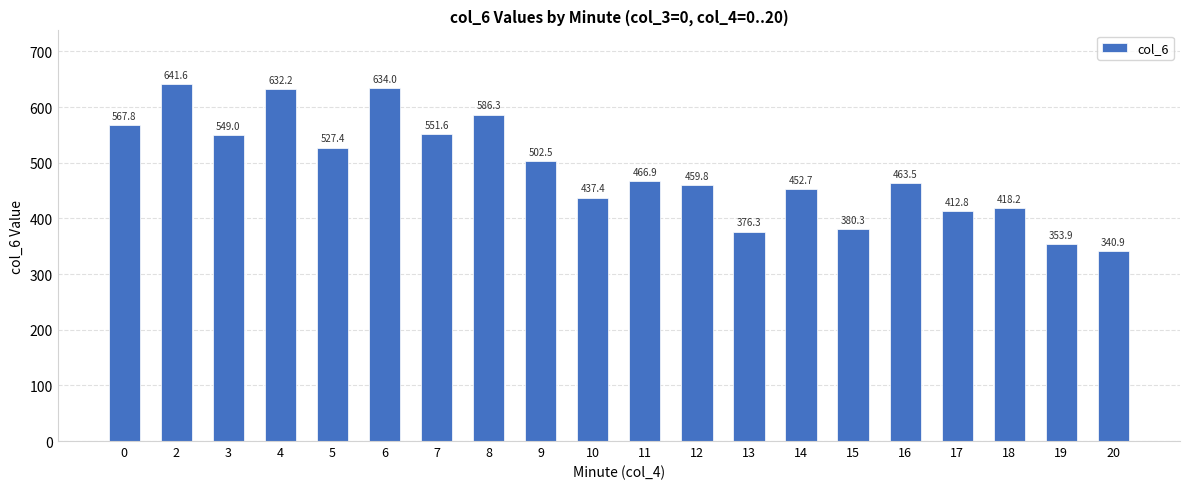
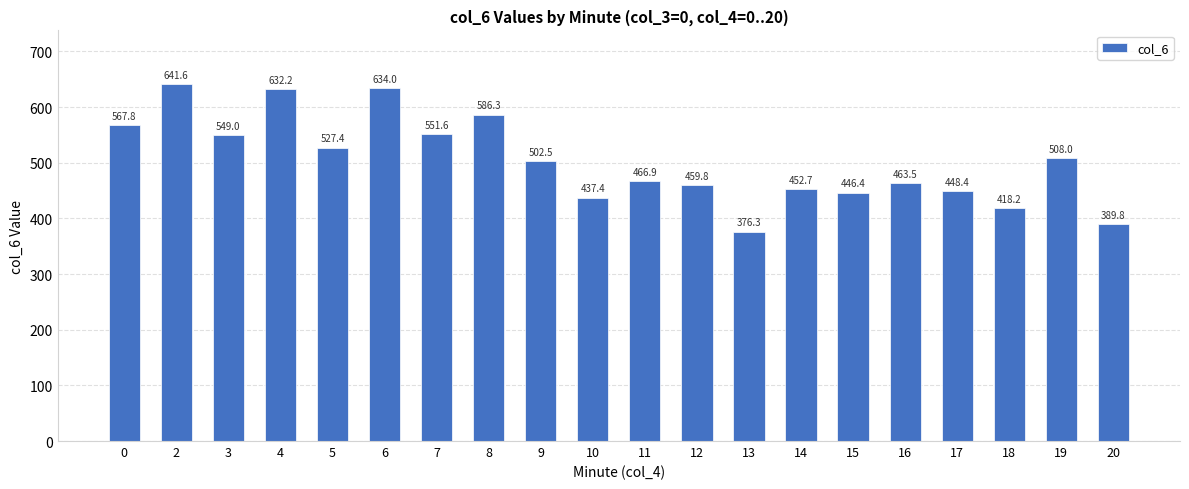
  {
    "0": 567.8,
    "2": 641.6,
    "3": 549.0,
    "4": 632.2,
    "5": 527.4,
    "6": 634.0,
    "7": 551.6,
    "8": 586.3,
    "9": 502.5,
    "10": 437.4,
    "11": 466.9,
    "12": 459.8,
    "13": 376.3,
    "14": 452.7,
-   "15": 380.3,
+   "15": 446.4,
    "16": 463.5,
-   "17": 412.8,
+   "17": 448.4,
    "18": 418.2,
-   "19": 353.9,
-   "20": 340.9
+   "19": 508.0,
+   "20": 389.8
  }
